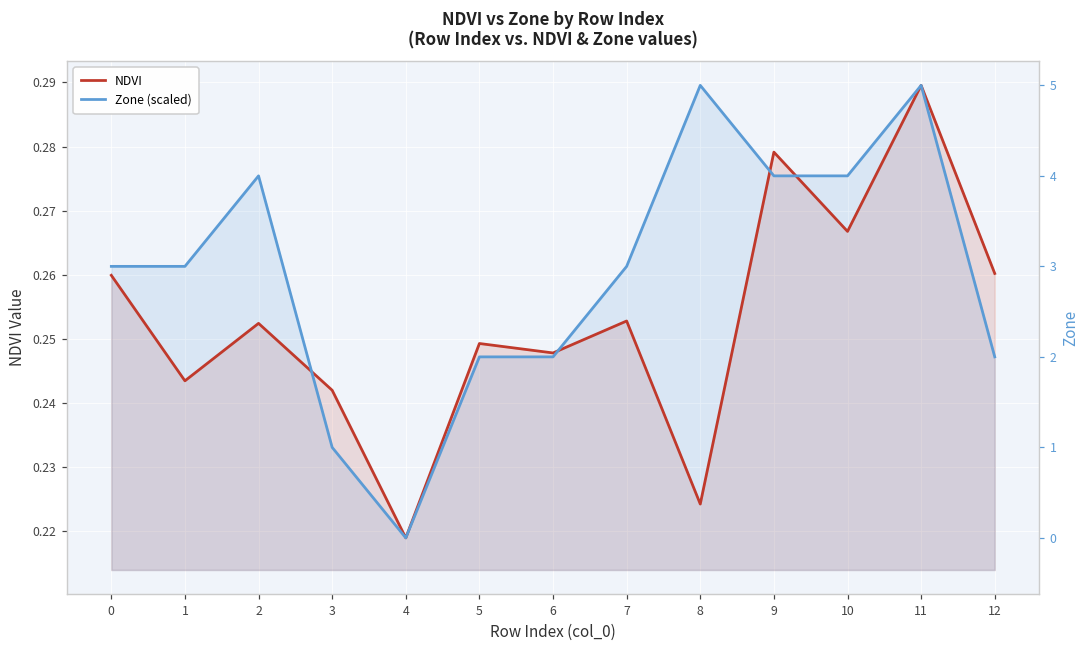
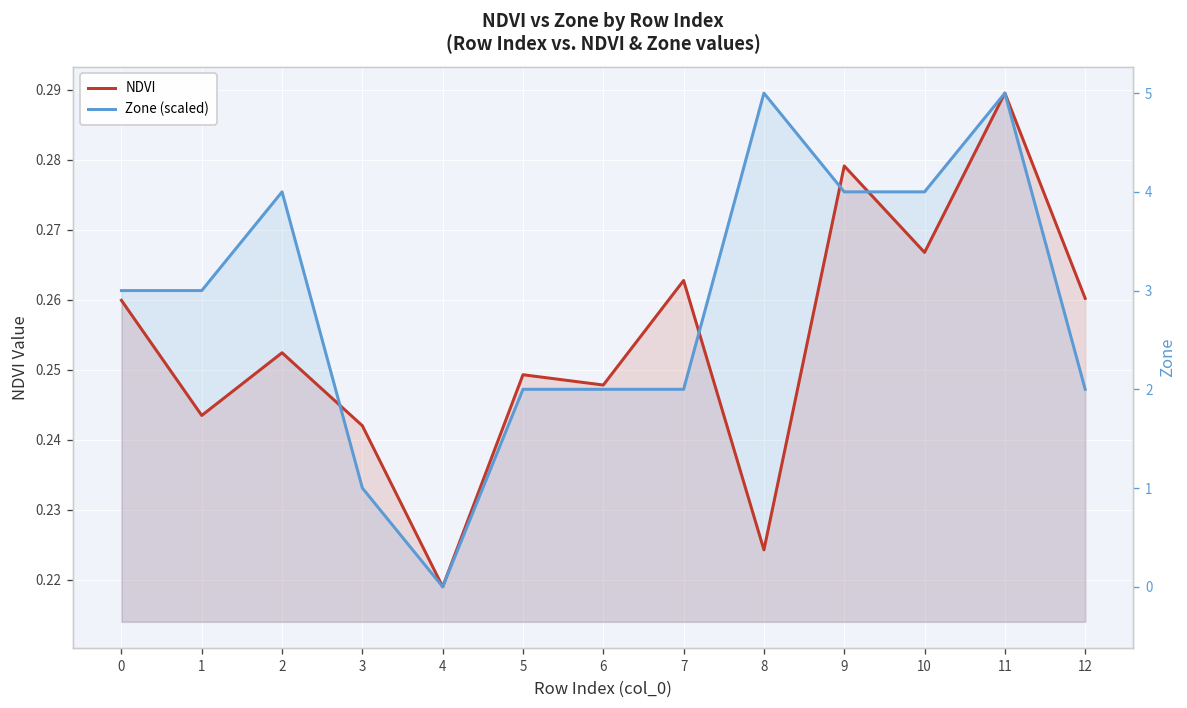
  {
    "NDVI": {
      "0": 0.260,
      "1": 0.243,
      "2": 0.252,
      "3": 0.242,
      "5": 0.249,
      "6": 0.248,
-     "7": 0.253,
+     "7": 0.263,
      "8": 0.224,
      "9": 0.279,
      "10": 0.267,
      "12": 0.260
    },
    "Zone (scaled)": {
      "0": 0.261,
      "1": 0.261,
      "2": 0.275,
      "3": 0.233,
      "5": 0.247,
      "6": 0.247,
-     "7": 0.261,
+     "7": 0.247,
      "8": 0.290,
      "9": 0.275,
      "10": 0.275,
      "12": 0.247
    }
  }
